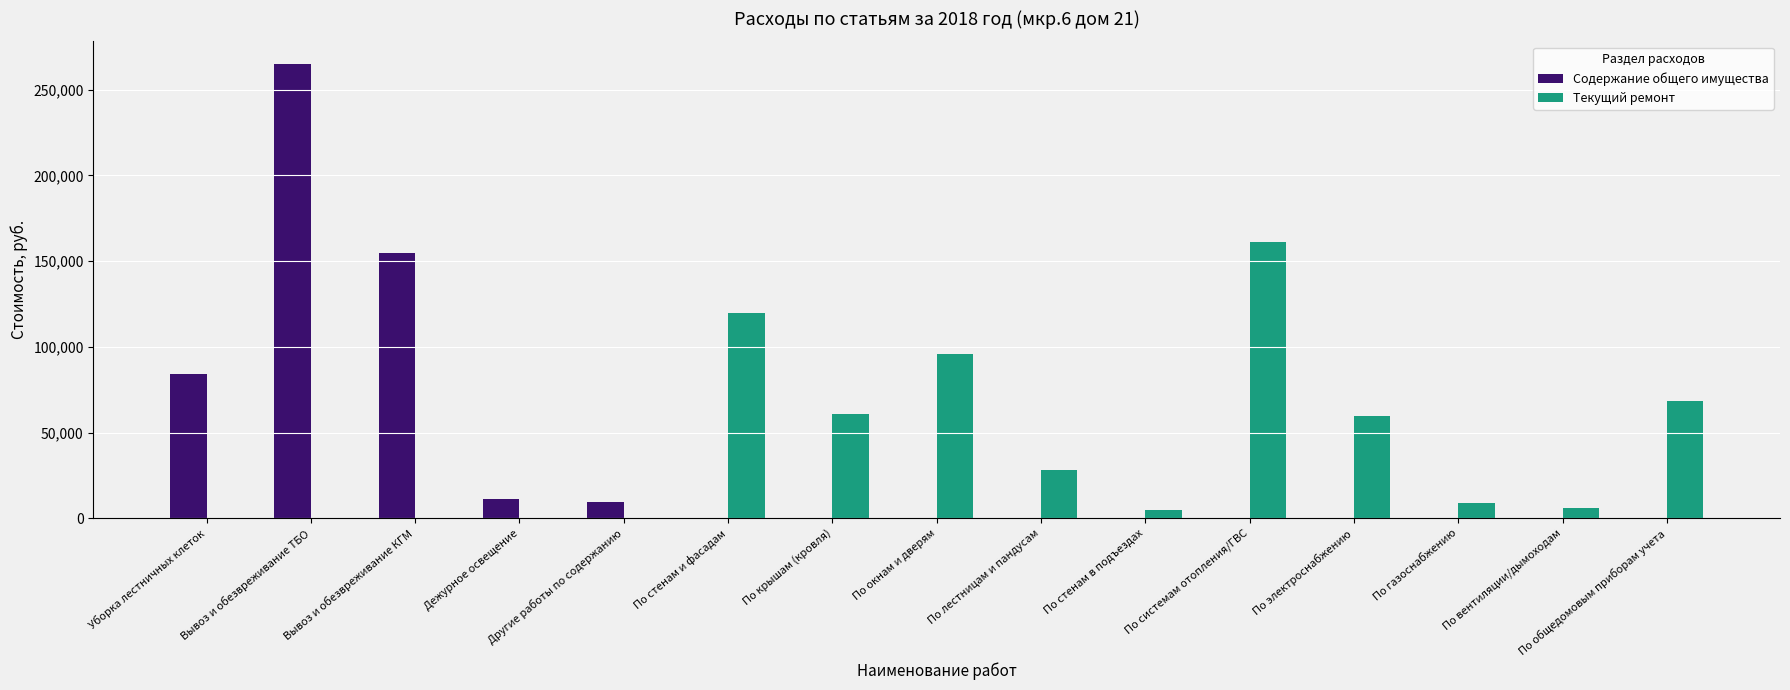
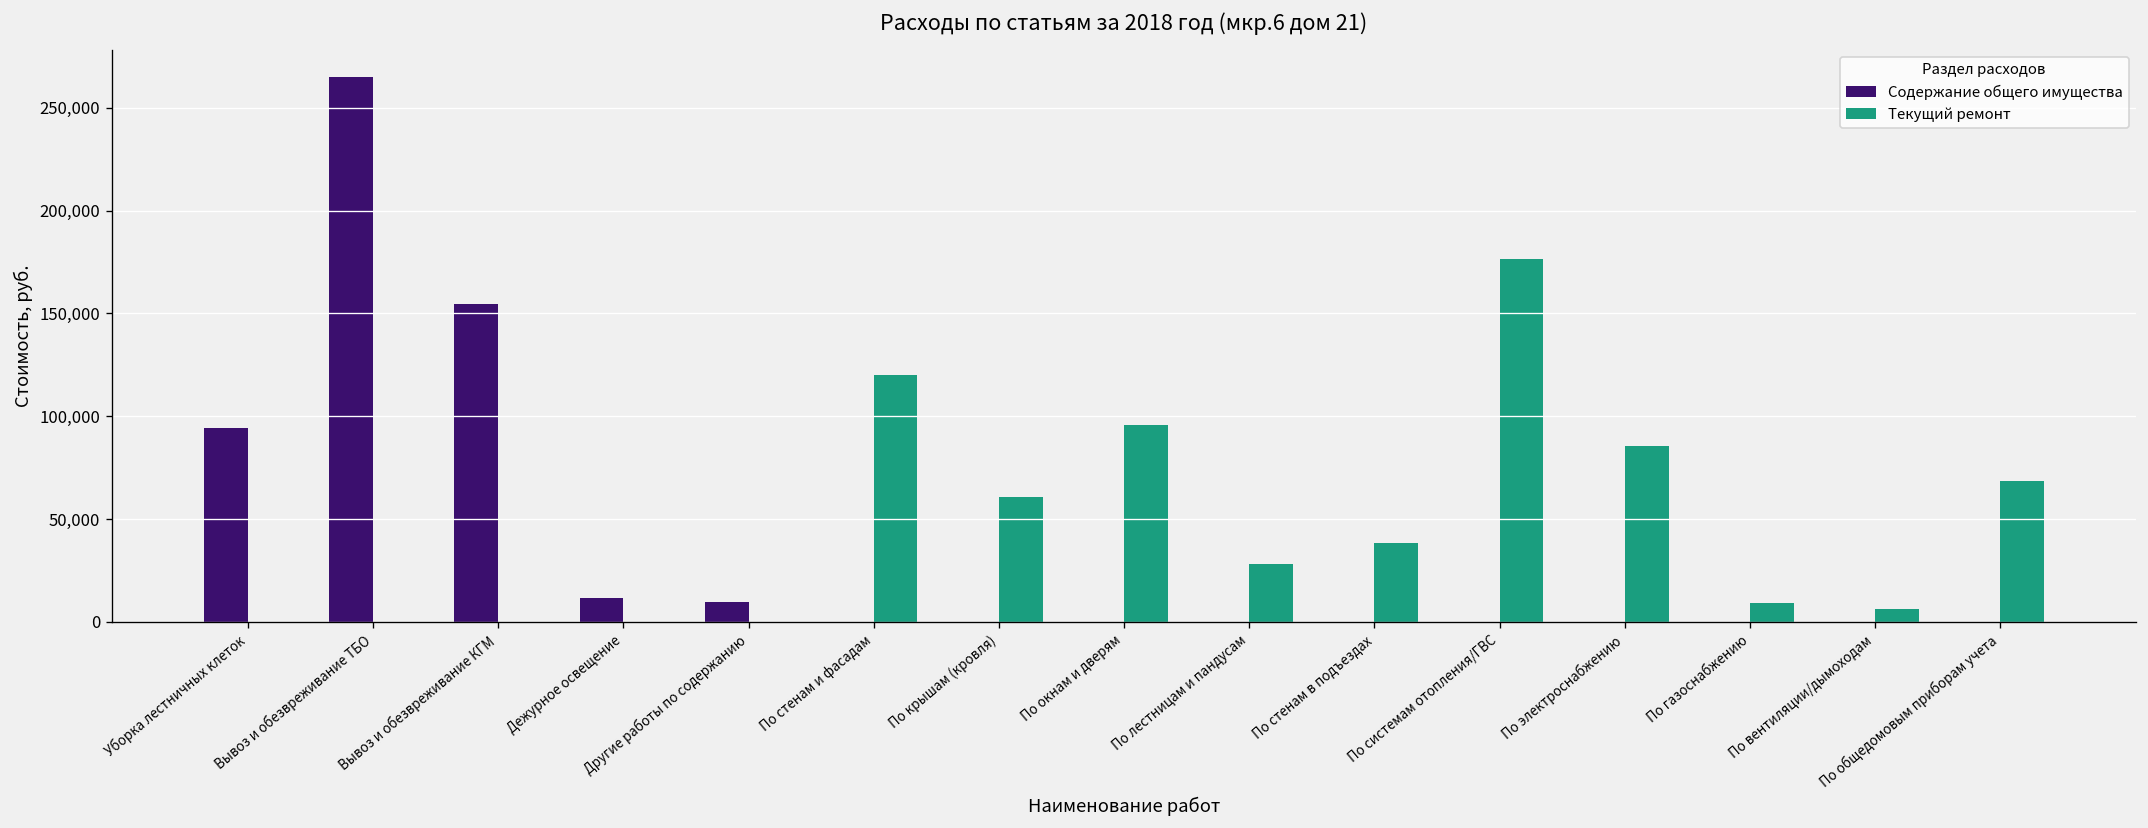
  {
    "Содержание общего имущества": {
-     "Уборка лестничных клеток": "84,000",
+     "Уборка лестничных клеток": "94,000",
      "Вывоз и обезвреживание ТБО": "265,000",
      "Вывоз и обезвреживание КГМ": "155,000",
      "Дежурное освещение": "11,000",
      "Другие работы по содержанию": "10,000",
      "По стенам и фасадам": "0",
      "По крышам (кровля)": "0",
      "По окнам и дверям": "0",
      "По лестницам и пандусам": "0",
      "По стенам в подъездах": "0",
      "По системам отопления/ГВС": "0",
      "По электроснабжению": "0",
      "По газоснабжению": "0",
      "По вентиляции/дымоходам": "0",
      "По общедомовым приборам учета": "0"
    },
    "Текущий ремонт": {
      "Уборка лестничных клеток": "0",
      "Вывоз и обезвреживание ТБО": "0",
      "Вывоз и обезвреживание КГМ": "0",
      "Дежурное освещение": "0",
      "Другие работы по содержанию": "0",
      "По стенам и фасадам": "120,000",
      "По крышам (кровля)": "61,000",
      "По окнам и дверям": "96,000",
      "По лестницам и пандусам": "28,000",
-     "По стенам в подъездах": "5,000",
-     "По системам отопления/ГВС": "161,000",
-     "По электроснабжению": "60,000",
+     "По стенам в подъездах": "38,000",
+     "По системам отопления/ГВС": "176,000",
+     "По электроснабжению": "85,000",
      "По газоснабжению": "9,000",
      "По вентиляции/дымоходам": "6,000",
      "По общедомовым приборам учета": "69,000"
    }
  }
